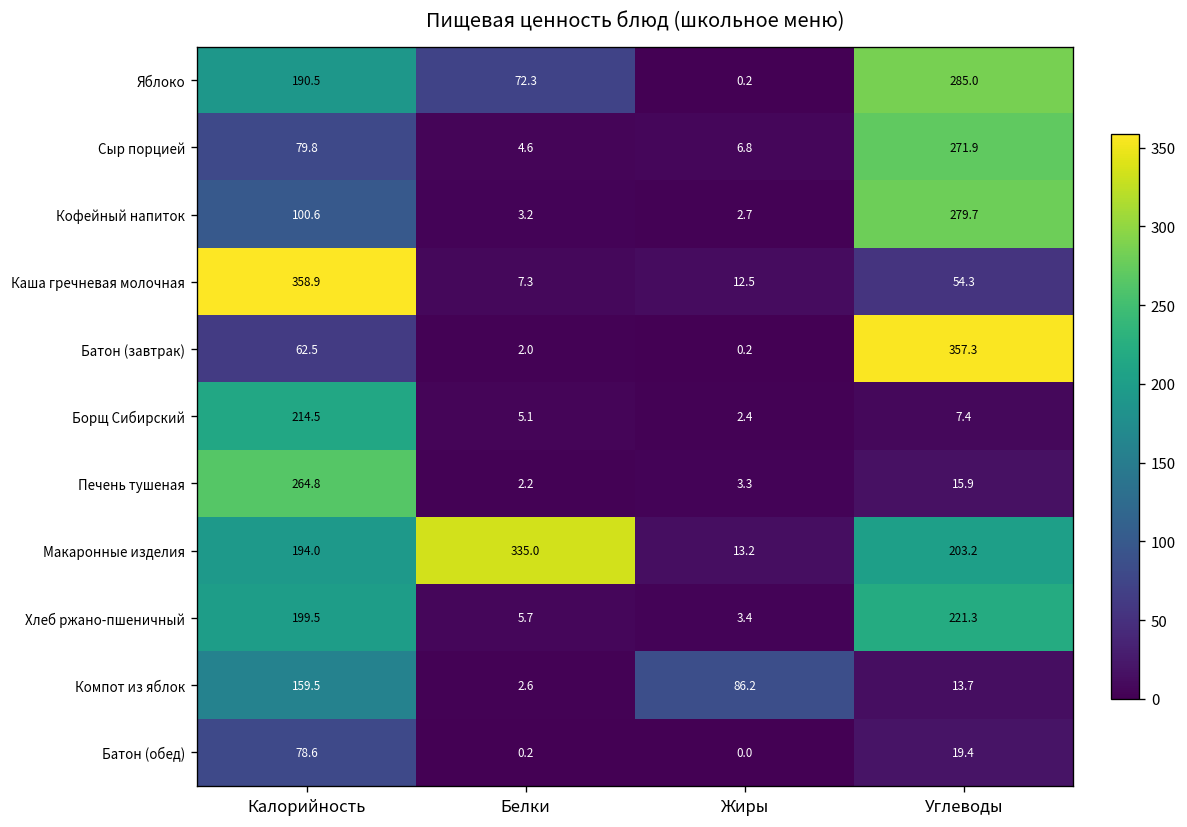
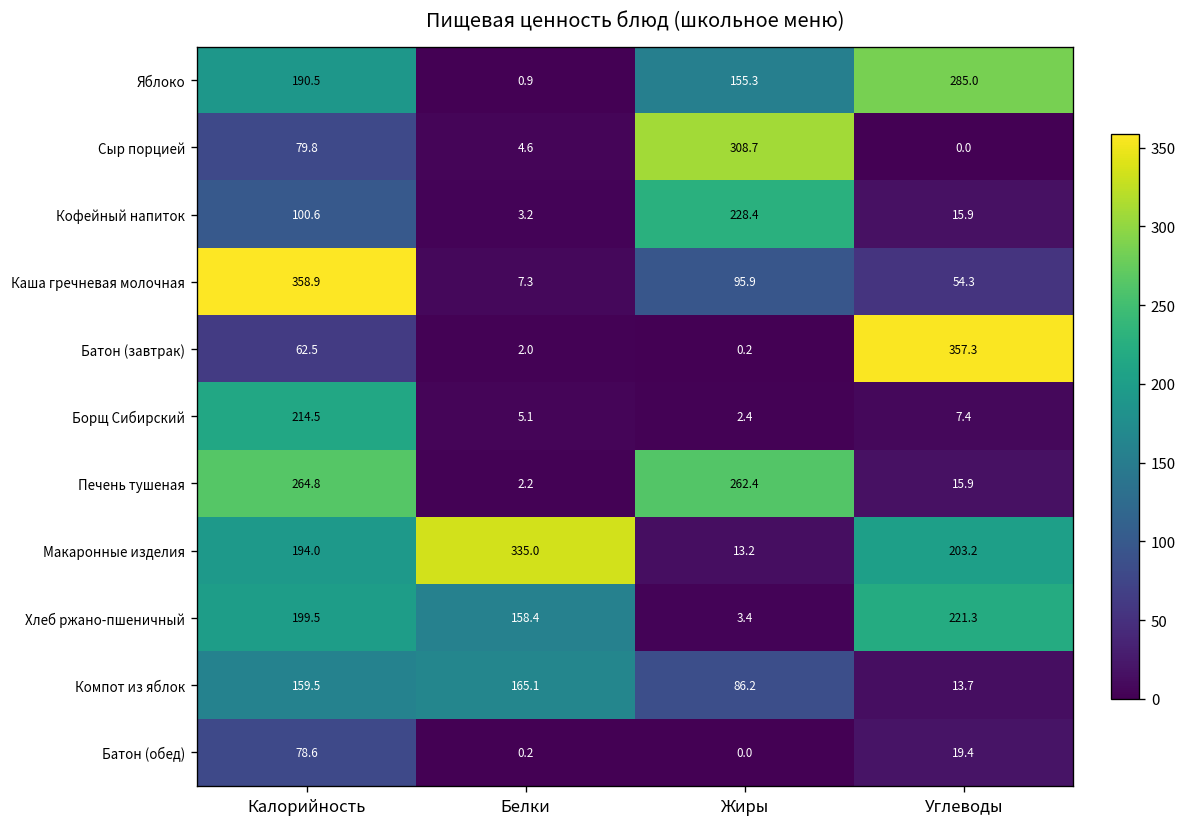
  {
    "Яблоко": {
      "Калорийность": 190.5,
-     "Белки": 72.3,
-     "Жиры": 0.2,
+     "Белки": 0.9,
+     "Жиры": 155.3,
      "Углеводы": 285.0
    },
    "Сыр порцией": {
      "Калорийность": 79.8,
      "Белки": 4.6,
-     "Жиры": 6.8,
-     "Углеводы": 271.9
+     "Жиры": 308.7,
+     "Углеводы": 0.0
    },
    "Кофейный напиток": {
      "Калорийность": 100.6,
      "Белки": 3.2,
-     "Жиры": 2.7,
-     "Углеводы": 279.7
+     "Жиры": 228.4,
+     "Углеводы": 15.9
    },
    "Каша гречневая молочная": {
      "Калорийность": 358.9,
      "Белки": 7.3,
-     "Жиры": 12.5,
+     "Жиры": 95.9,
      "Углеводы": 54.3
    },
    "Батон (завтрак)": {
      "Калорийность": 62.5,
      "Белки": 2.0,
      "Жиры": 0.2,
      "Углеводы": 357.3
    },
    "Борщ Сибирский": {
      "Калорийность": 214.5,
      "Белки": 5.1,
      "Жиры": 2.4,
      "Углеводы": 7.4
    },
    "Печень тушеная": {
      "Калорийность": 264.8,
      "Белки": 2.2,
-     "Жиры": 3.3,
+     "Жиры": 262.4,
      "Углеводы": 15.9
    },
    "Макаронные изделия": {
      "Калорийность": 194.0,
      "Белки": 335.0,
      "Жиры": 13.2,
      "Углеводы": 203.2
    },
    "Хлеб ржано-пшеничный": {
      "Калорийность": 199.5,
-     "Белки": 5.7,
+     "Белки": 158.4,
      "Жиры": 3.4,
      "Углеводы": 221.3
    },
    "Компот из яблок": {
      "Калорийность": 159.5,
-     "Белки": 2.6,
+     "Белки": 165.1,
      "Жиры": 86.2,
      "Углеводы": 13.7
    },
    "Батон (обед)": {
      "Калорийность": 78.6,
      "Белки": 0.2,
      "Жиры": 0.0,
      "Углеводы": 19.4
    }
  }
